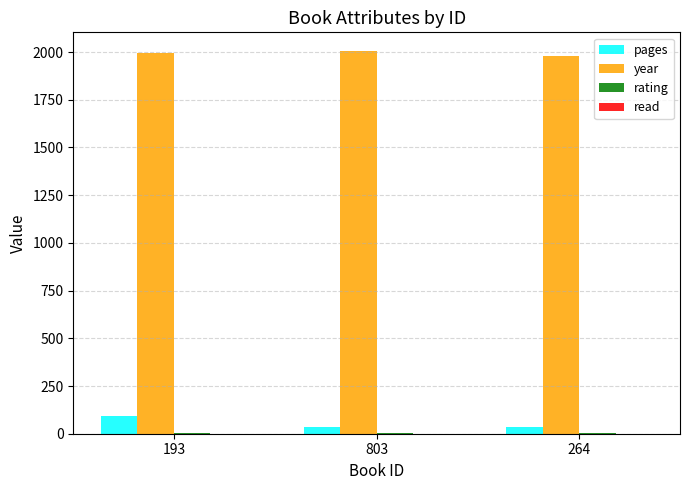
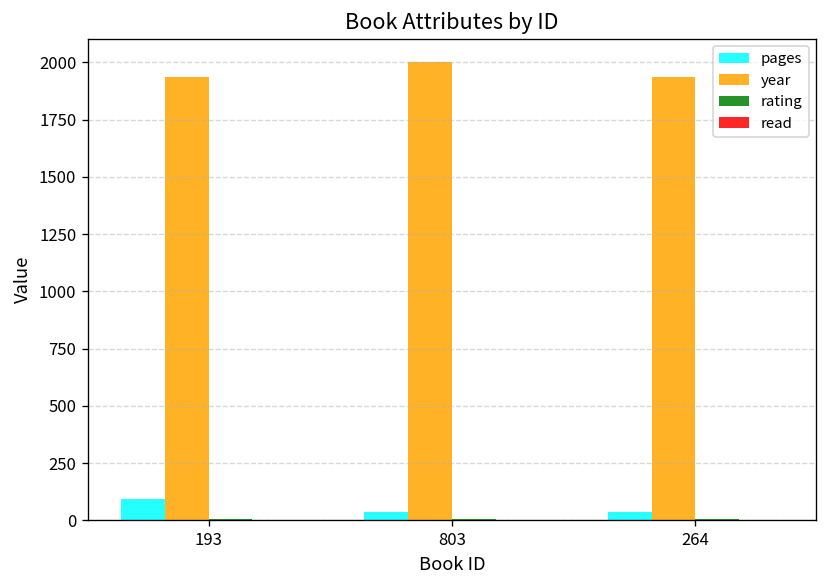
  {
    "pages": {
      "193": 100,
      "803": 40,
      "264": 40
    },
    "year": {
-     "193": 2000,
+     "193": 1940,
      "803": 2000,
-     "264": 1980
+     "264": 1940
    }
  }
